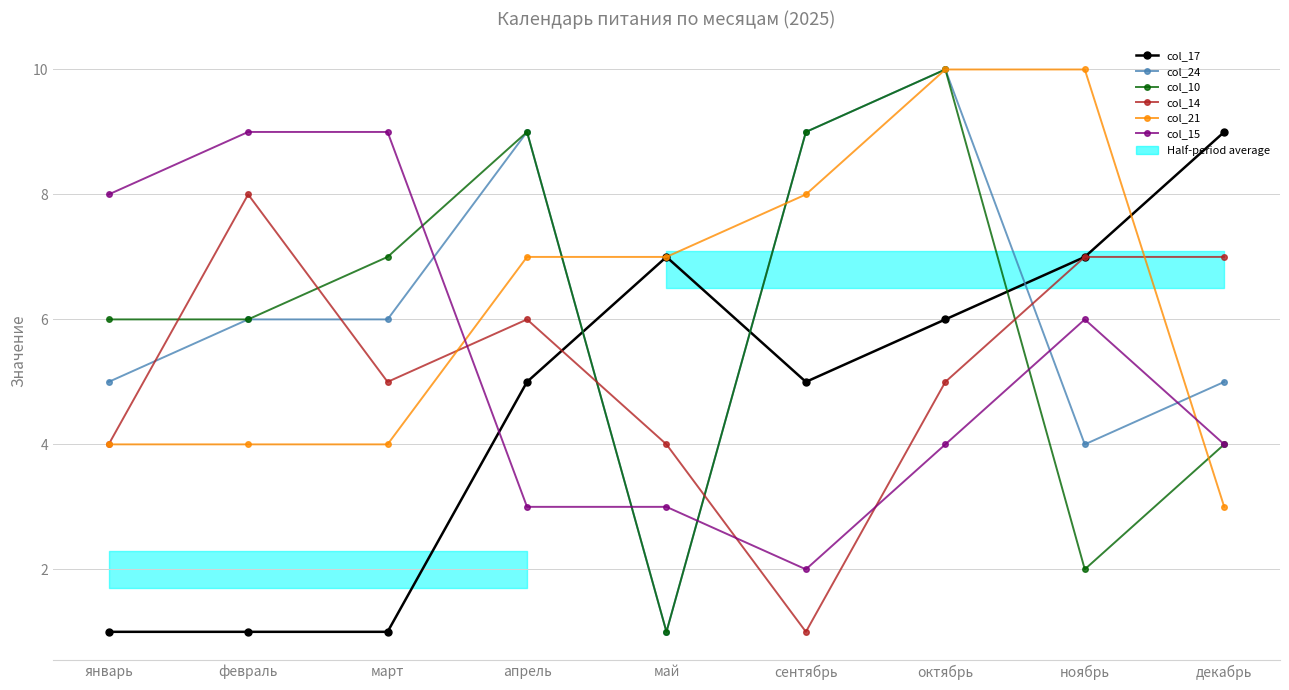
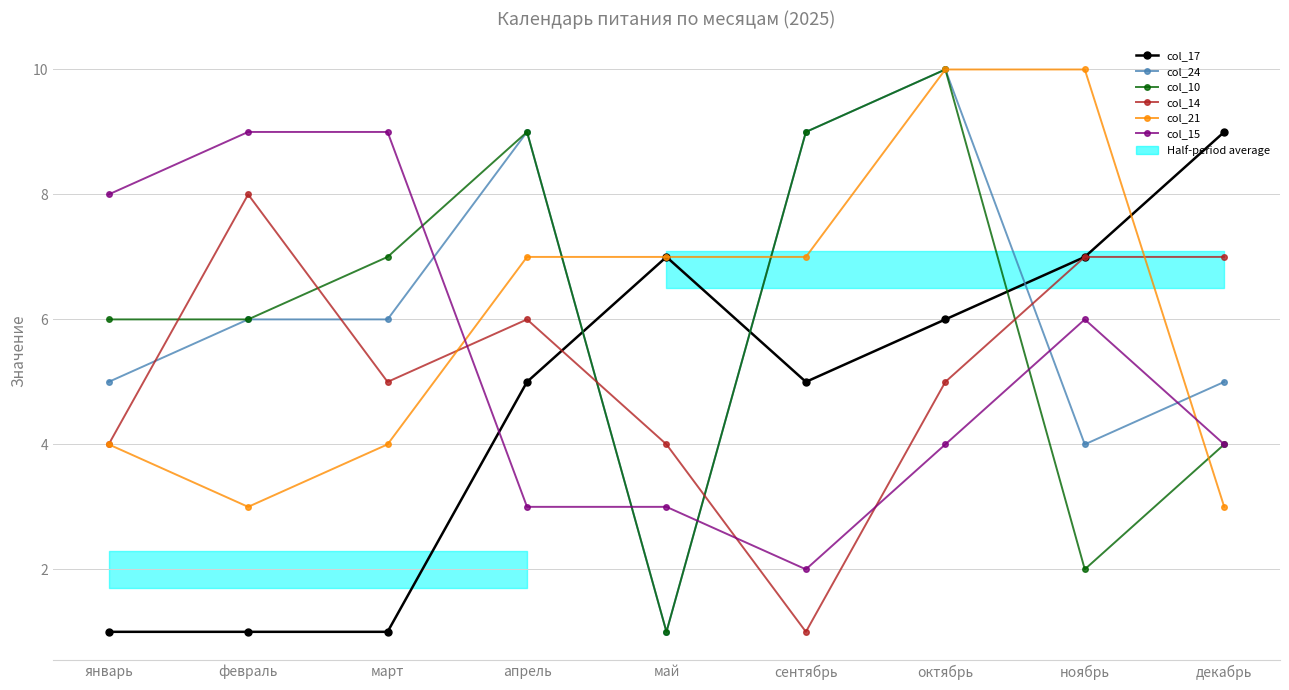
  {
    "col_17": {
      "январь": 1,
      "февраль": 1,
      "март": 1,
      "апрель": 5,
      "сентябрь": 5,
      "октябрь": 6,
      "декабрь": 9
    },
    "col_24": {
      "январь": 5,
      "март": 6,
      "ноябрь": 4,
      "декабрь": 5
    },
    "col_10": {
      "январь": 6,
      "март": 7,
      "ноябрь": 2
    },
    "col_14": {
      "февраль": 8,
      "март": 5,
      "апрель": 6,
      "май": 4,
      "сентябрь": 1,
      "октябрь": 5,
      "декабрь": 7
    },
    "col_21": {
-     "февраль": 4,
+     "февраль": 3,
      "март": 4,
      "апрель": 7,
-     "сентябрь": 8,
+     "сентябрь": 7,
      "ноябрь": 10,
      "декабрь": 3
    },
    "col_15": {
      "январь": 8,
      "февраль": 9,
      "март": 9,
      "апрель": 3,
      "май": 3,
      "сентябрь": 2,
      "октябрь": 4,
      "ноябрь": 6
    }
  }
